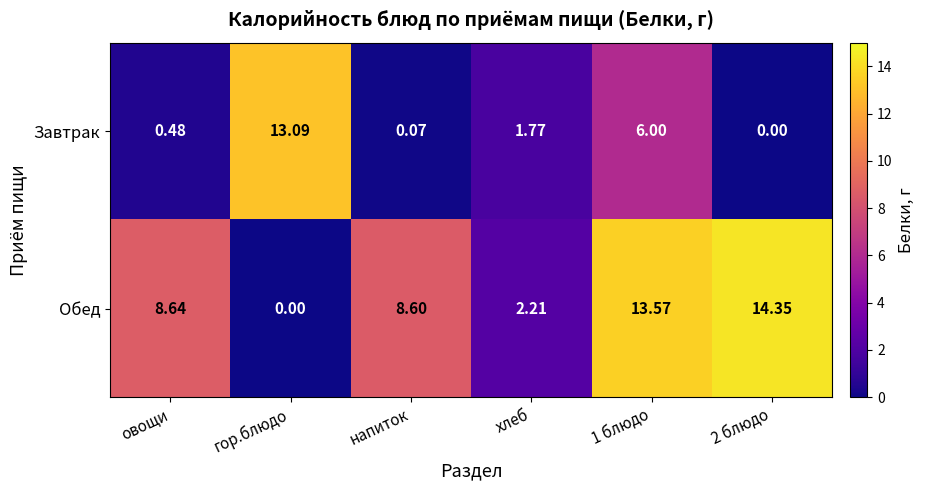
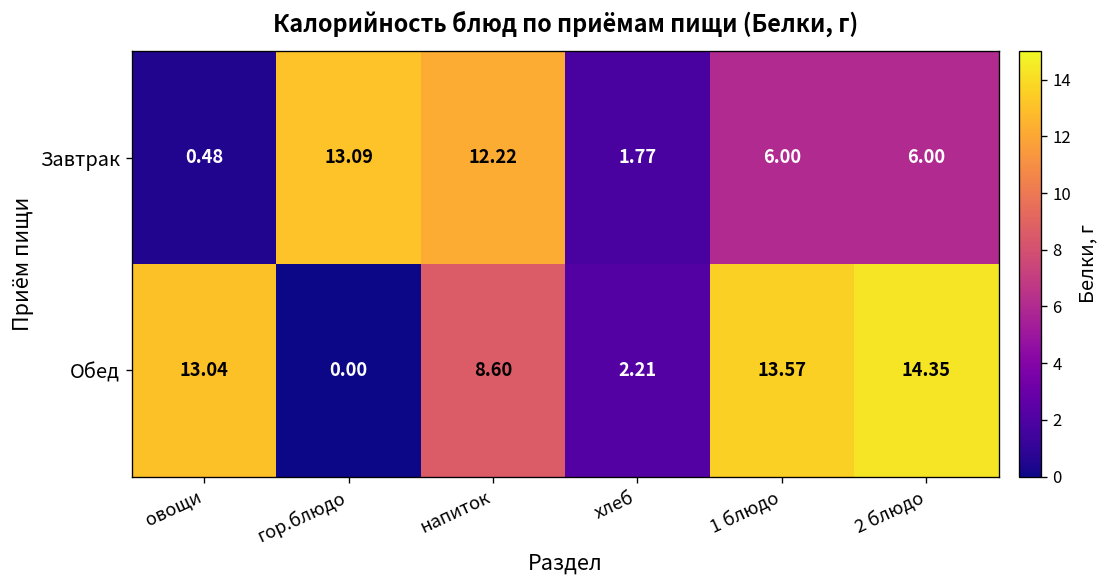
  {
    "Завтрак": {
      "овощи": 0.48,
      "гор.блюдо": 13.09,
-     "напиток": 0.07,
+     "напиток": 12.22,
      "хлеб": 1.77,
      "1 блюдо": 6.00,
-     "2 блюдо": 0.00
+     "2 блюдо": 6.00
    },
    "Обед": {
-     "овощи": 8.64,
+     "овощи": 13.04,
      "гор.блюдо": 0.00,
      "напиток": 8.60,
      "хлеб": 2.21,
      "1 блюдо": 13.57,
      "2 блюдо": 14.35
    }
  }
